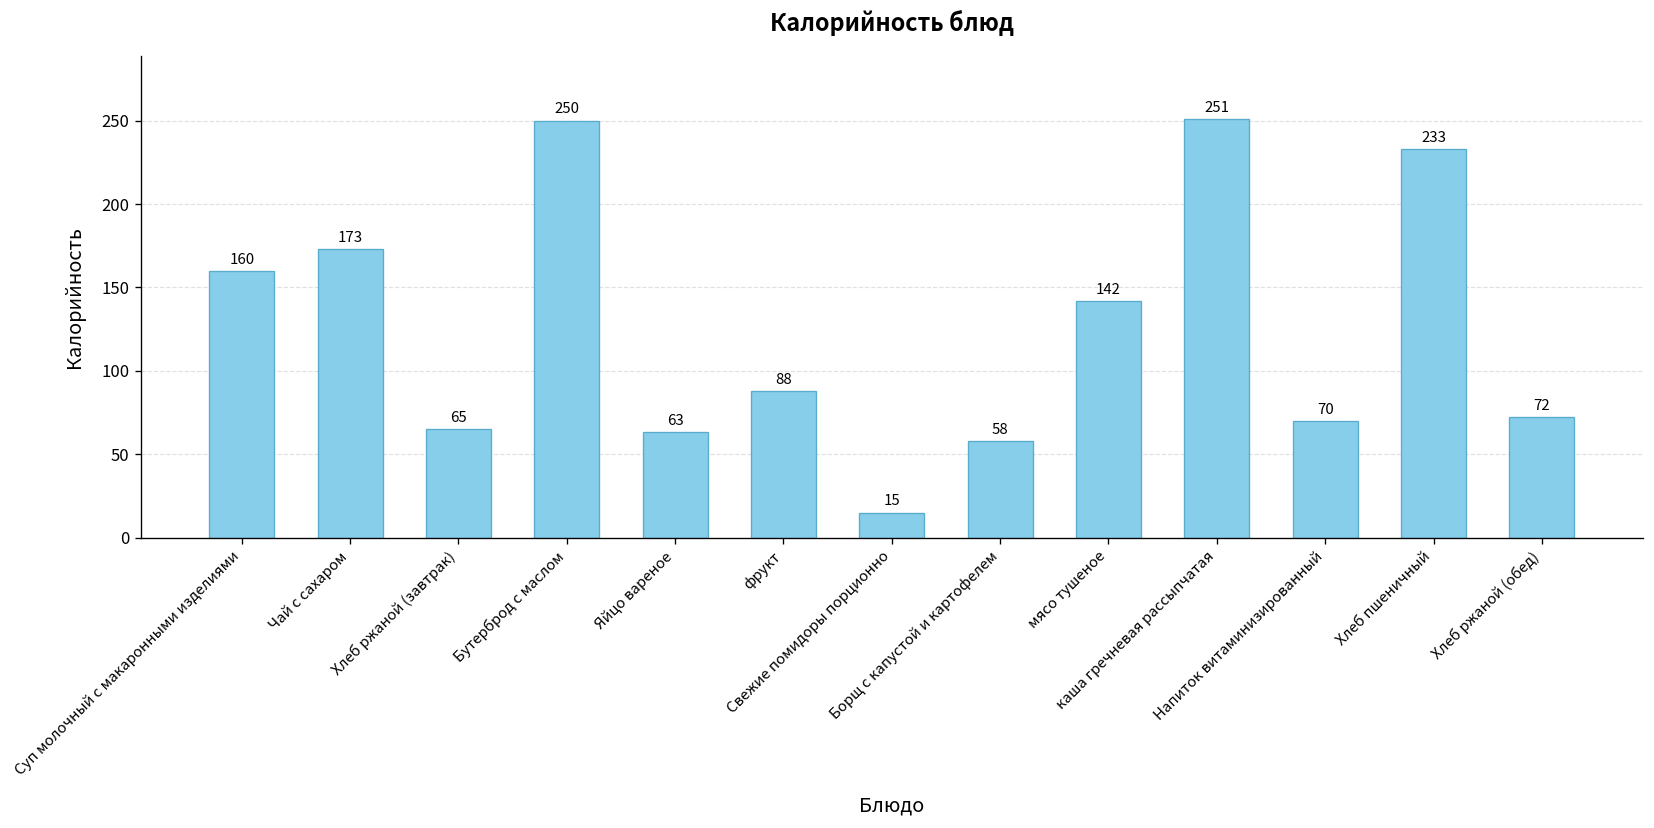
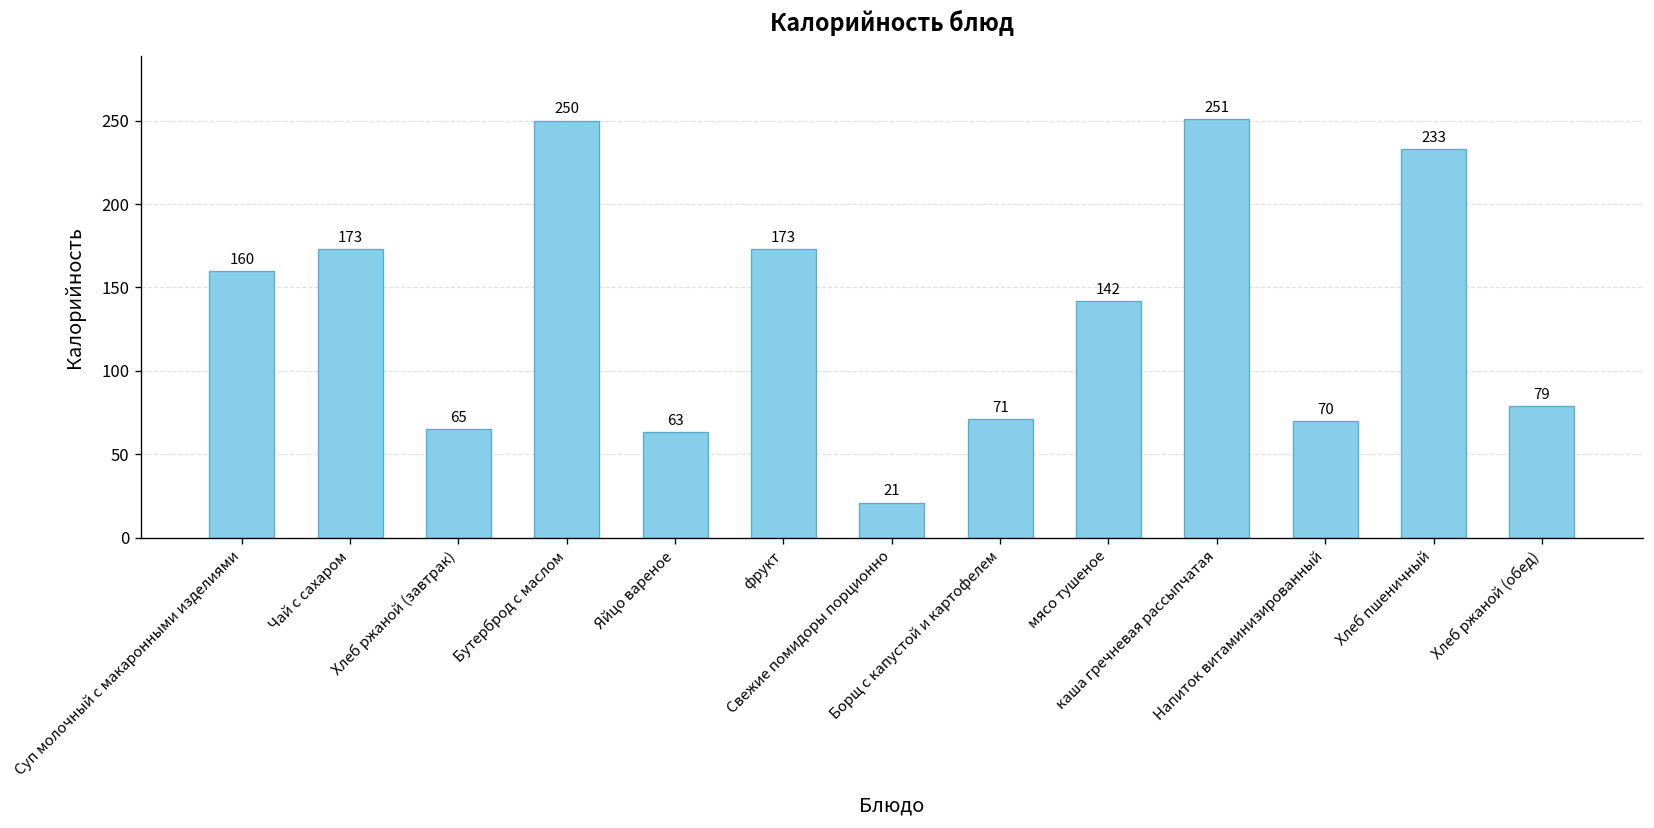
  {
    "Суп молочный с макаронными изделиями": 160,
    "Чай с сахаром": 173,
    "Хлеб ржаной (завтрак)": 65,
    "Бутерброд с маслом": 250,
    "Яйцо вареное": 63,
-   "фрукт": 88,
-   "Свежие помидоры порционно": 15,
-   "Борщ с капустой и картофелем": 58,
+   "фрукт": 173,
+   "Свежие помидоры порционно": 21,
+   "Борщ с капустой и картофелем": 71,
    "мясо тушеное": 142,
    "каша гречневая рассыпчатая": 251,
    "Напиток витаминизированный": 70,
    "Хлеб пшеничный": 233,
-   "Хлеб ржаной (обед)": 72
+   "Хлеб ржаной (обед)": 79
  }
